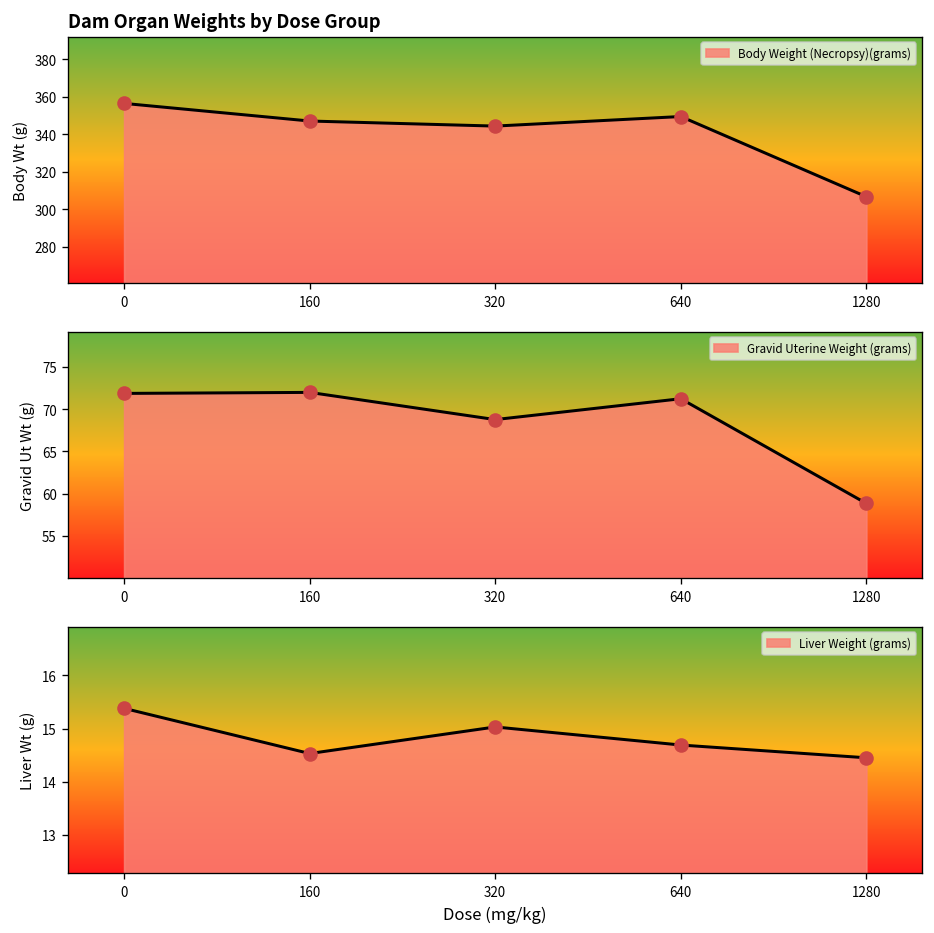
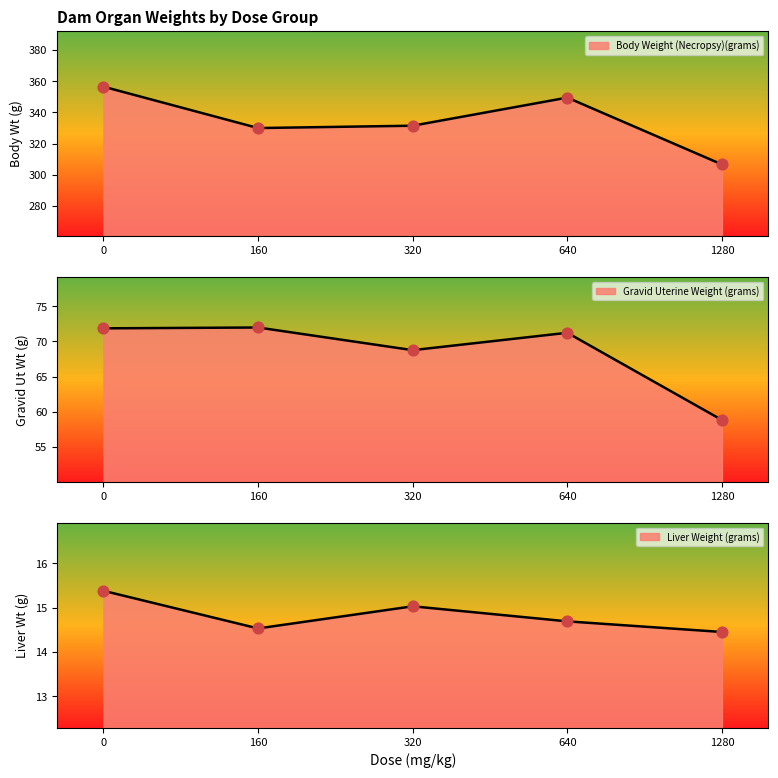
  {
    "Dam Organ Weights by Dose Group": {
      "0": 357,
-     "160": 347,
-     "320": 344,
+     "160": 330,
+     "320": 332,
      "640": 350,
      "1280": 307
    }
  }
